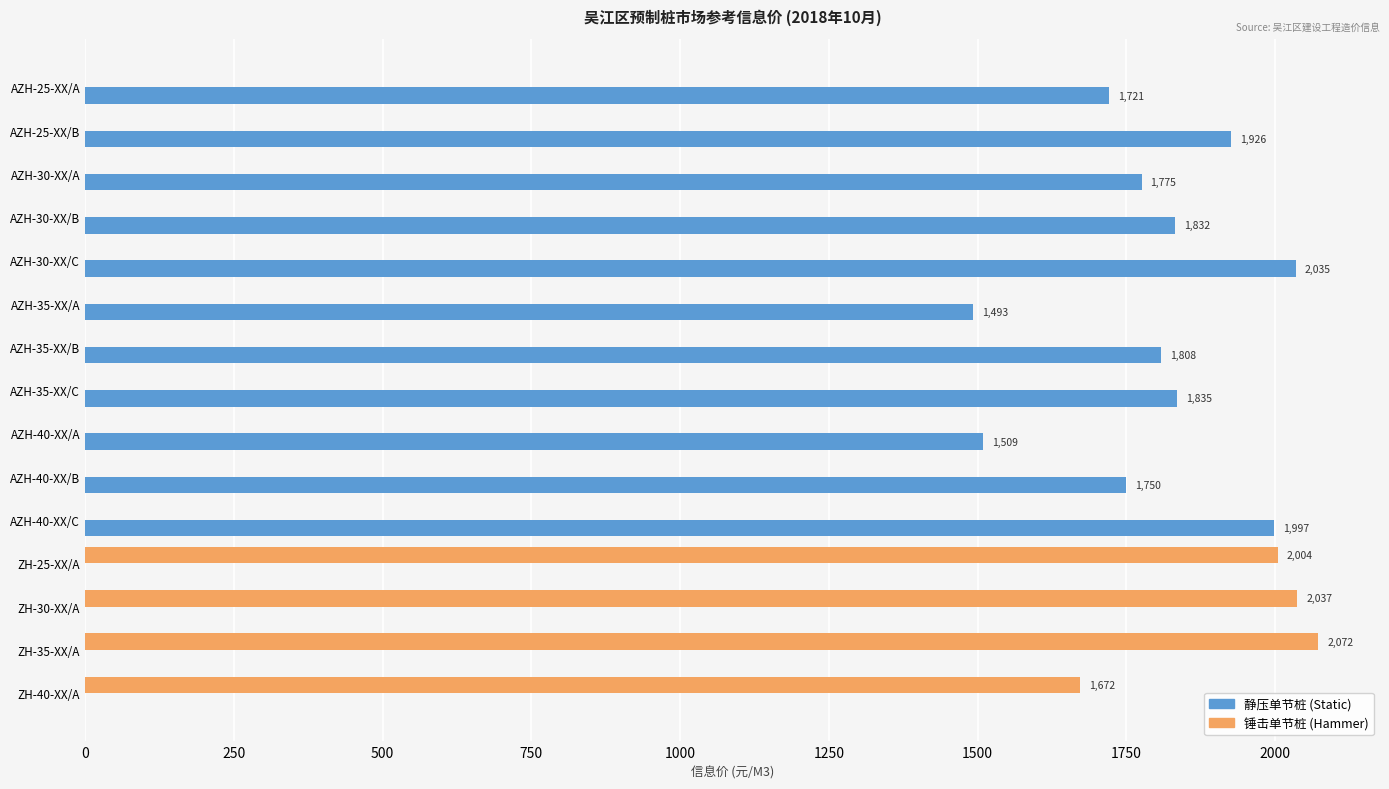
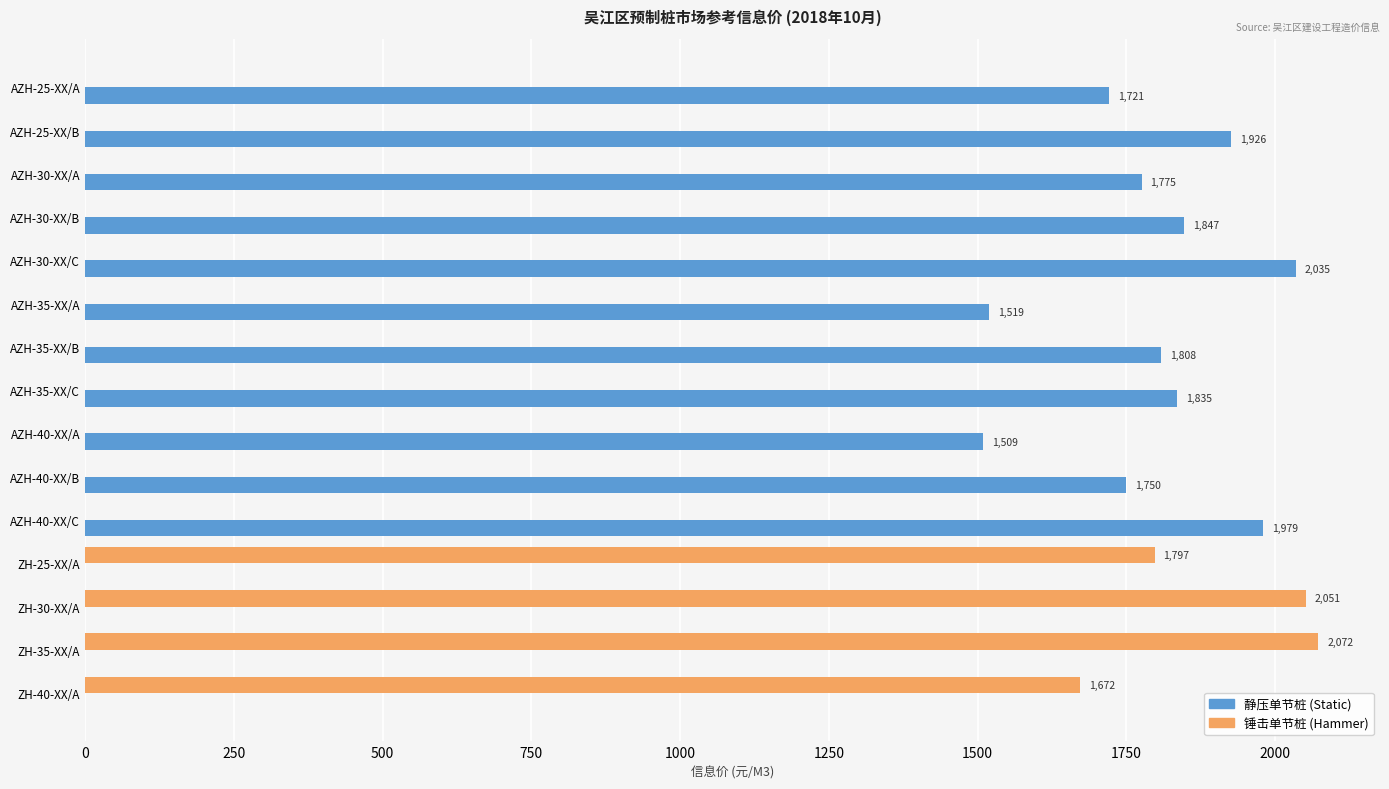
  {
    "静压单节桩 (Static)": {
      "AZH-25-XX/A": "1,721",
      "AZH-25-XX/B": "1,926",
      "AZH-30-XX/A": "1,775",
-     "AZH-30-XX/B": "1,832",
+     "AZH-30-XX/B": "1,847",
      "AZH-30-XX/C": "2,035",
-     "AZH-35-XX/A": "1,493",
+     "AZH-35-XX/A": "1,519",
      "AZH-35-XX/B": "1,808",
      "AZH-35-XX/C": "1,835",
      "AZH-40-XX/A": "1,509",
      "AZH-40-XX/B": "1,750",
-     "AZH-40-XX/C": "1,997"
+     "AZH-40-XX/C": "1,979"
    },
    "锤击单节桩 (Hammer)": {
-     "ZH-25-XX/A": "2,004",
-     "ZH-30-XX/A": "2,037",
+     "ZH-25-XX/A": "1,797",
+     "ZH-30-XX/A": "2,051",
      "ZH-35-XX/A": "2,072",
      "ZH-40-XX/A": "1,672"
    }
  }
